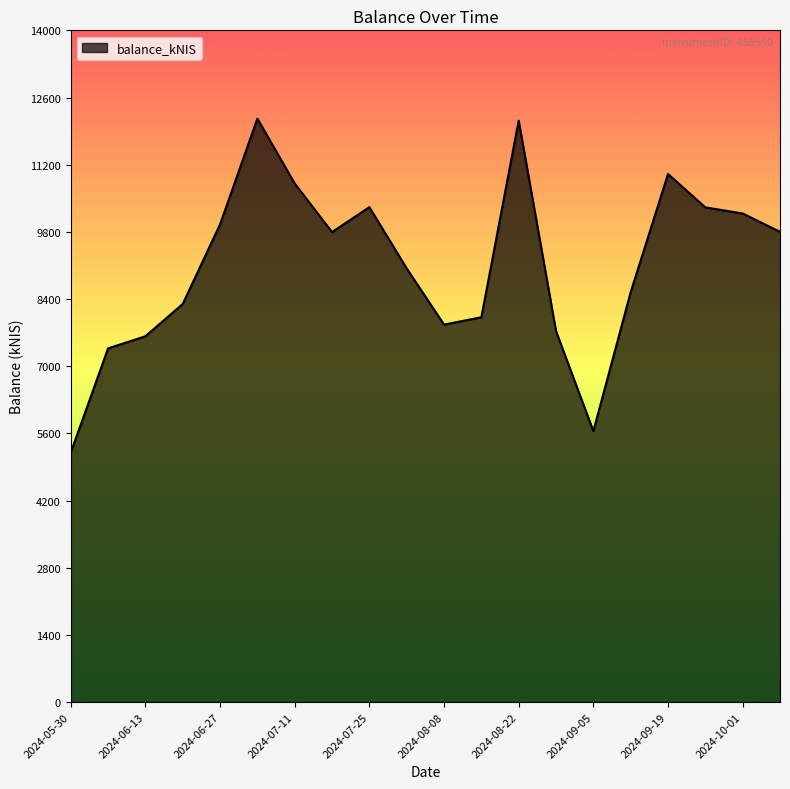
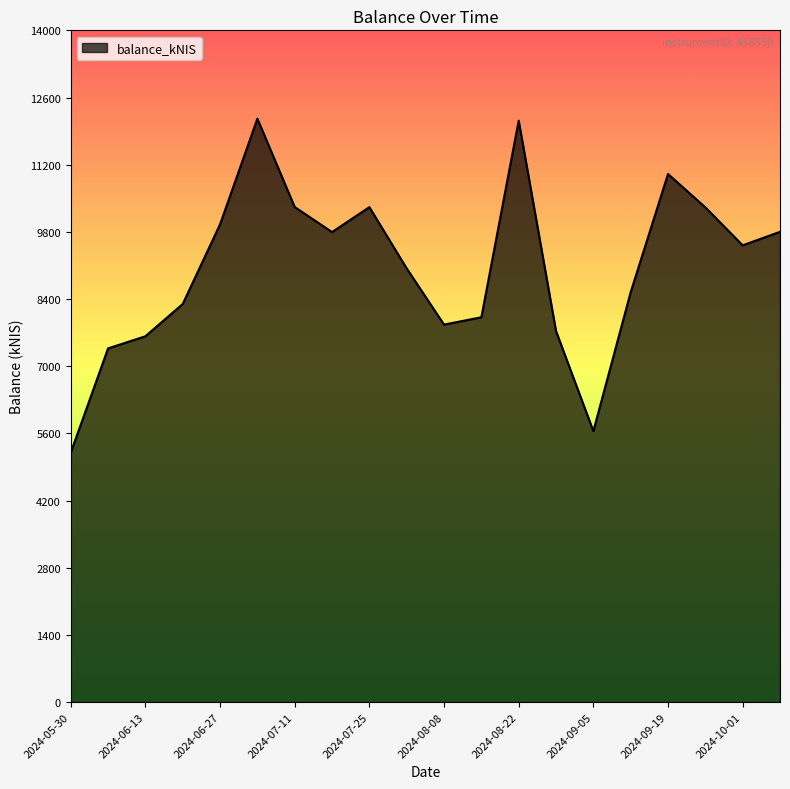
  {
    "2024-05-30": 5200,
    "2024-06-13": 7600,
    "2024-06-27": 10000,
-   "2024-07-11": 10800,
+   "2024-07-11": 10300,
    "2024-07-25": 10300,
    "2024-08-08": 7900,
    "2024-08-22": 12100,
    "2024-09-05": 5600,
    "2024-09-19": 11000,
-   "2024-10-01": 10200
+   "2024-10-01": 9500
  }
